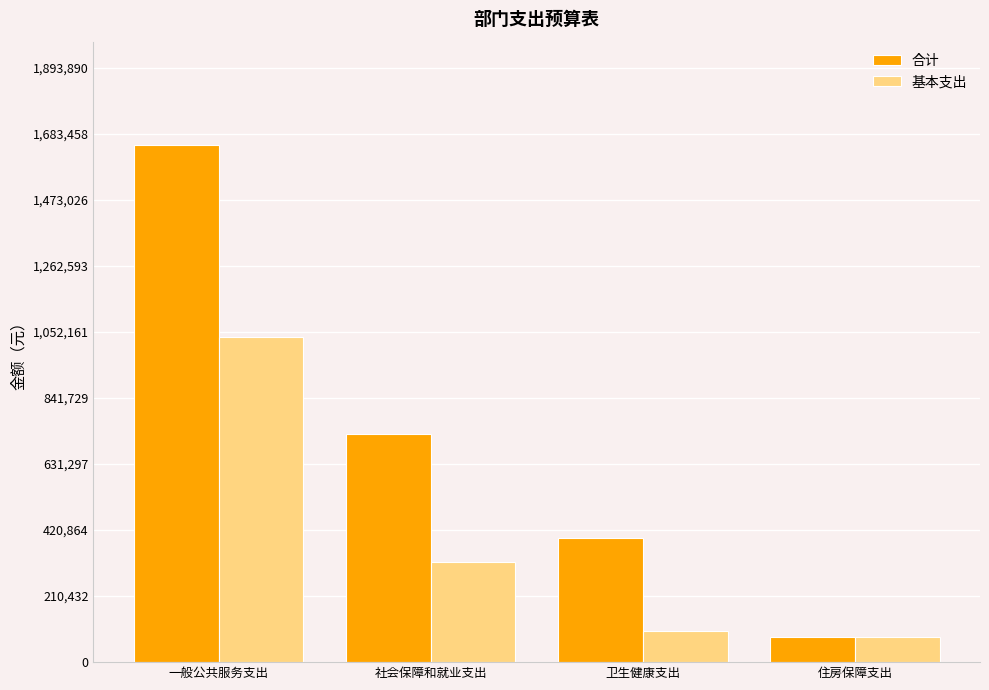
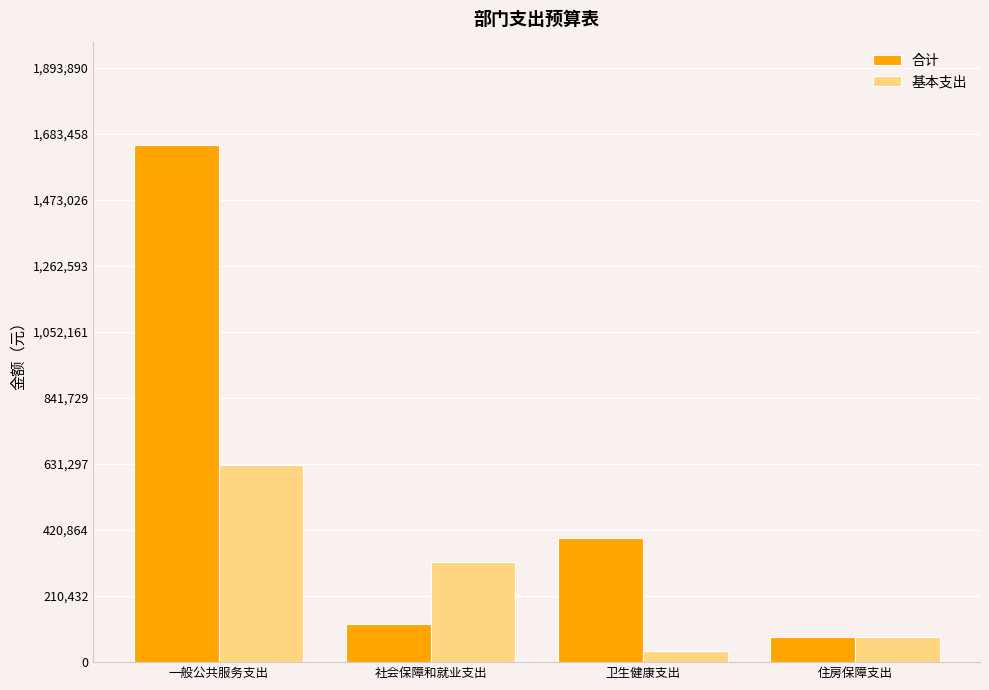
  {
    "合计": {
      "一般公共服务支出": "1,650,000",
-     "社会保障和就业支出": "730,000",
+     "社会保障和就业支出": "120,000",
      "卫生健康支出": "390,000",
      "住房保障支出": "80,000"
    },
    "基本支出": {
-     "一般公共服务支出": "1,040,000",
+     "一般公共服务支出": "630,000",
      "社会保障和就业支出": "320,000",
-     "卫生健康支出": "100,000",
+     "卫生健康支出": "40,000",
      "住房保障支出": "80,000"
    }
  }
